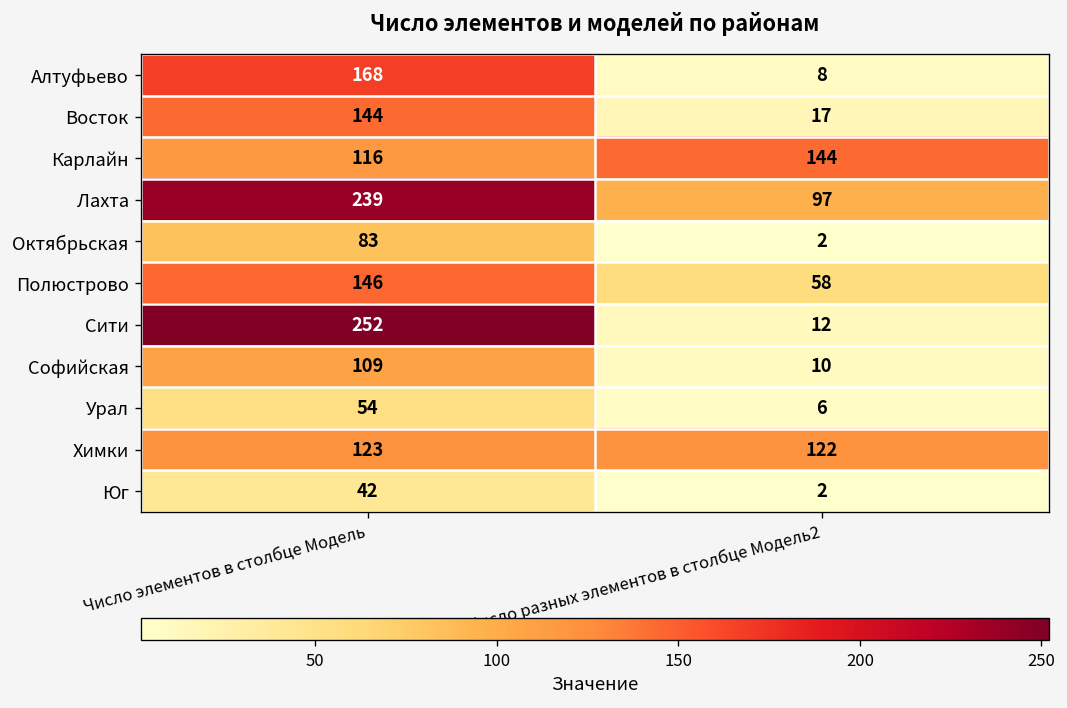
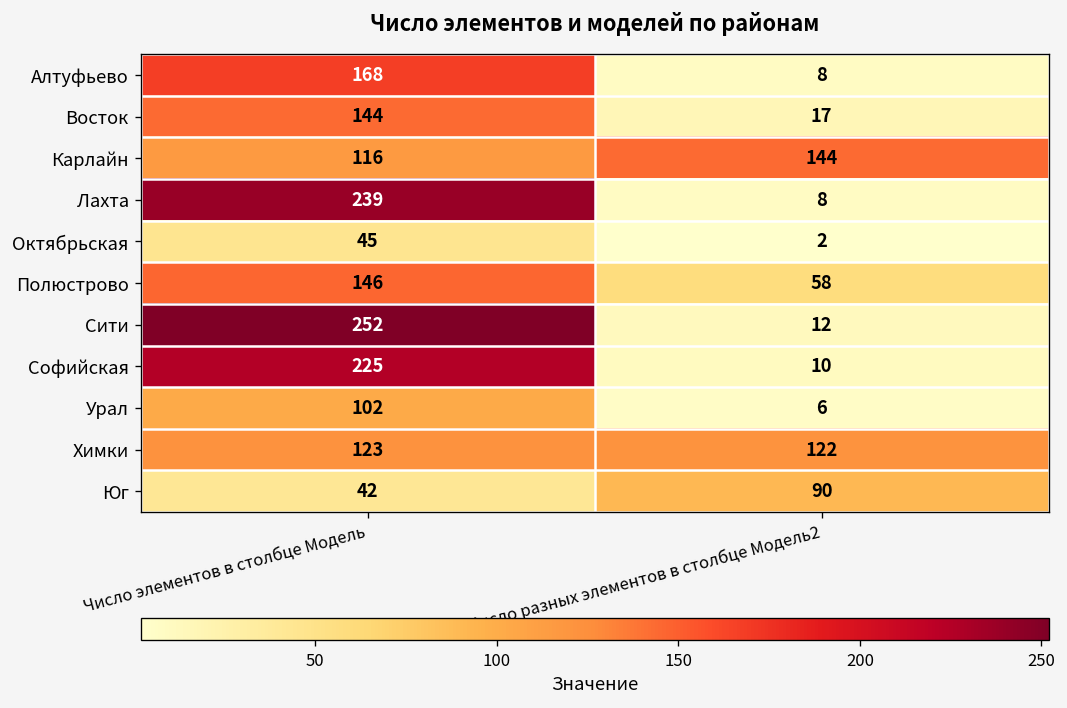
  {
    "Алтуфьево": {
      "Число элементов в столбце Модель": 168,
      "Число разных элементов в столбце Модель2": 8
    },
    "Восток": {
      "Число элементов в столбце Модель": 144,
      "Число разных элементов в столбце Модель2": 17
    },
    "Карлайн": {
      "Число элементов в столбце Модель": 116,
      "Число разных элементов в столбце Модель2": 144
    },
    "Лахта": {
      "Число элементов в столбце Модель": 239,
-     "Число разных элементов в столбце Модель2": 97
+     "Число разных элементов в столбце Модель2": 8
    },
    "Октябрьская": {
-     "Число элементов в столбце Модель": 83,
+     "Число элементов в столбце Модель": 45,
      "Число разных элементов в столбце Модель2": 2
    },
    "Полюстрово": {
      "Число элементов в столбце Модель": 146,
      "Число разных элементов в столбце Модель2": 58
    },
    "Сити": {
      "Число элементов в столбце Модель": 252,
      "Число разных элементов в столбце Модель2": 12
    },
    "Софийская": {
-     "Число элементов в столбце Модель": 109,
+     "Число элементов в столбце Модель": 225,
      "Число разных элементов в столбце Модель2": 10
    },
    "Урал": {
-     "Число элементов в столбце Модель": 54,
+     "Число элементов в столбце Модель": 102,
      "Число разных элементов в столбце Модель2": 6
    },
    "Химки": {
      "Число элементов в столбце Модель": 123,
      "Число разных элементов в столбце Модель2": 122
    },
    "Юг": {
      "Число элементов в столбце Модель": 42,
-     "Число разных элементов в столбце Модель2": 2
+     "Число разных элементов в столбце Модель2": 90
    }
  }
